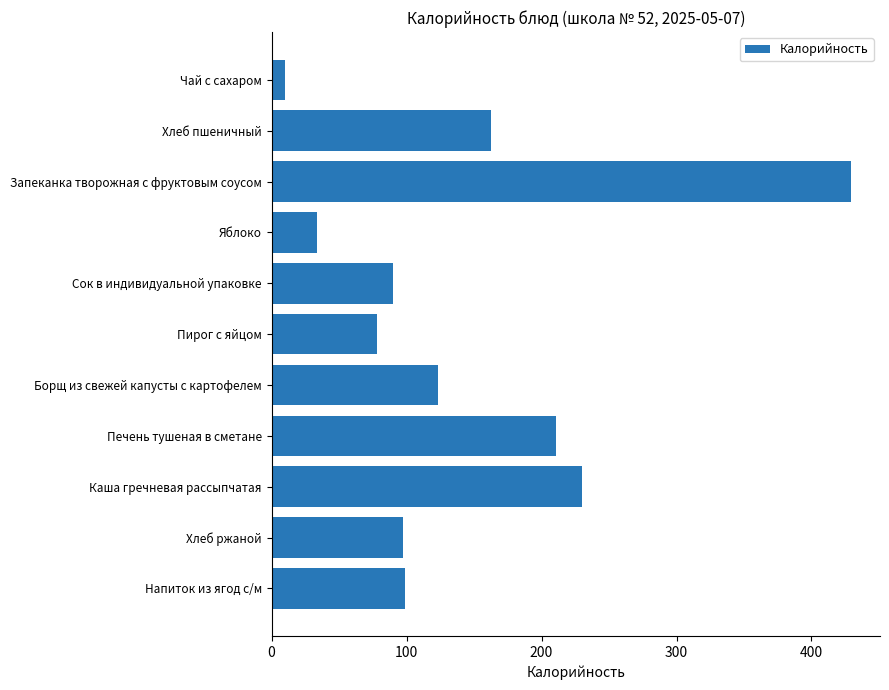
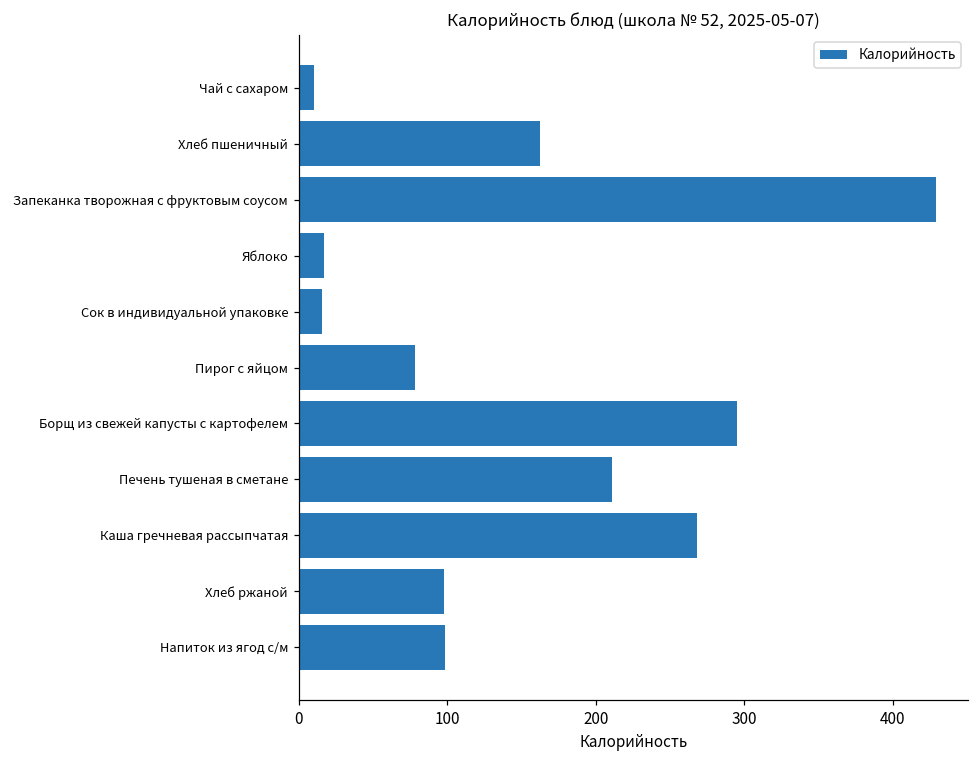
  {
    "Чай с сахаром": 10,
    "Хлеб пшеничный": 163,
    "Запеканка творожная с фруктовым соусом": 429,
-   "Яблоко": 34,
-   "Сок в индивидуальной упаковке": 90,
+   "Яблоко": 17,
+   "Сок в индивидуальной упаковке": 15,
    "Пирог с яйцом": 78,
-   "Борщ из свежей капусты с картофелем": 123,
+   "Борщ из свежей капусты с картофелем": 295,
    "Печень тушеная в сметане": 211,
-   "Каша гречневая рассыпчатая": 230,
+   "Каша гречневая рассыпчатая": 268,
    "Хлеб ржаной": 98,
    "Напиток из ягод с/м": 99
  }
